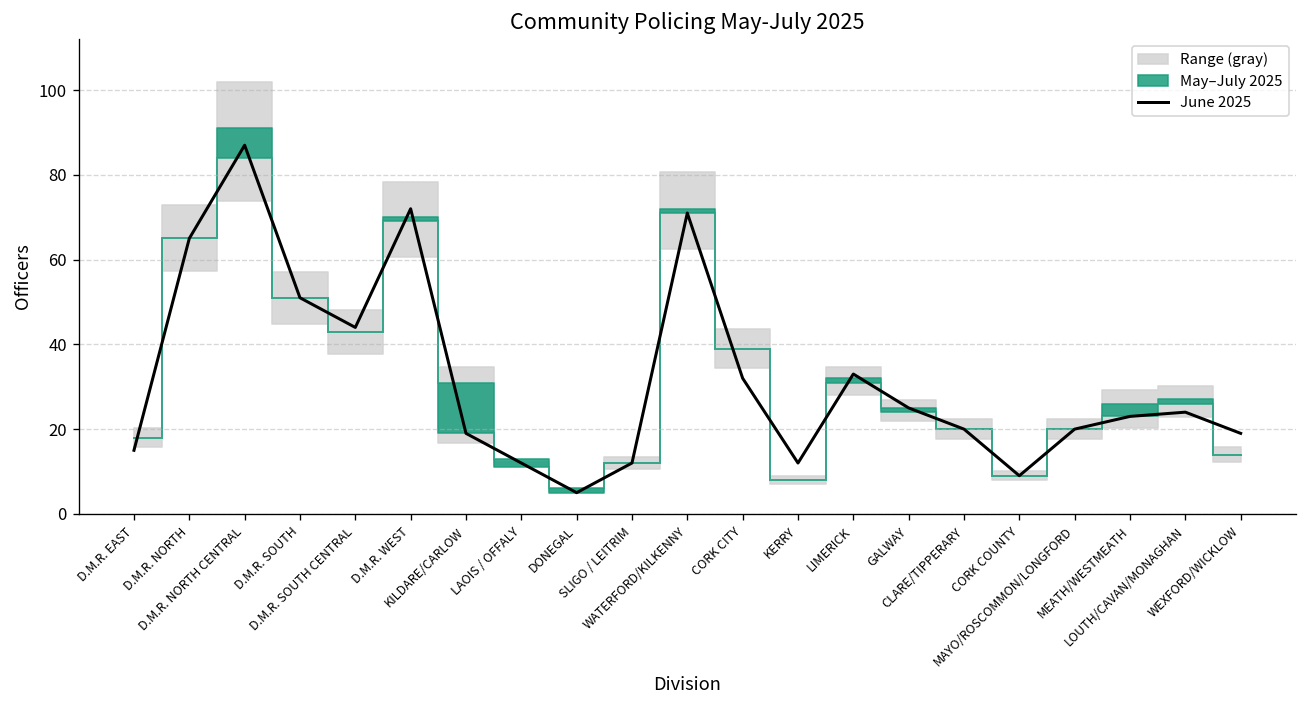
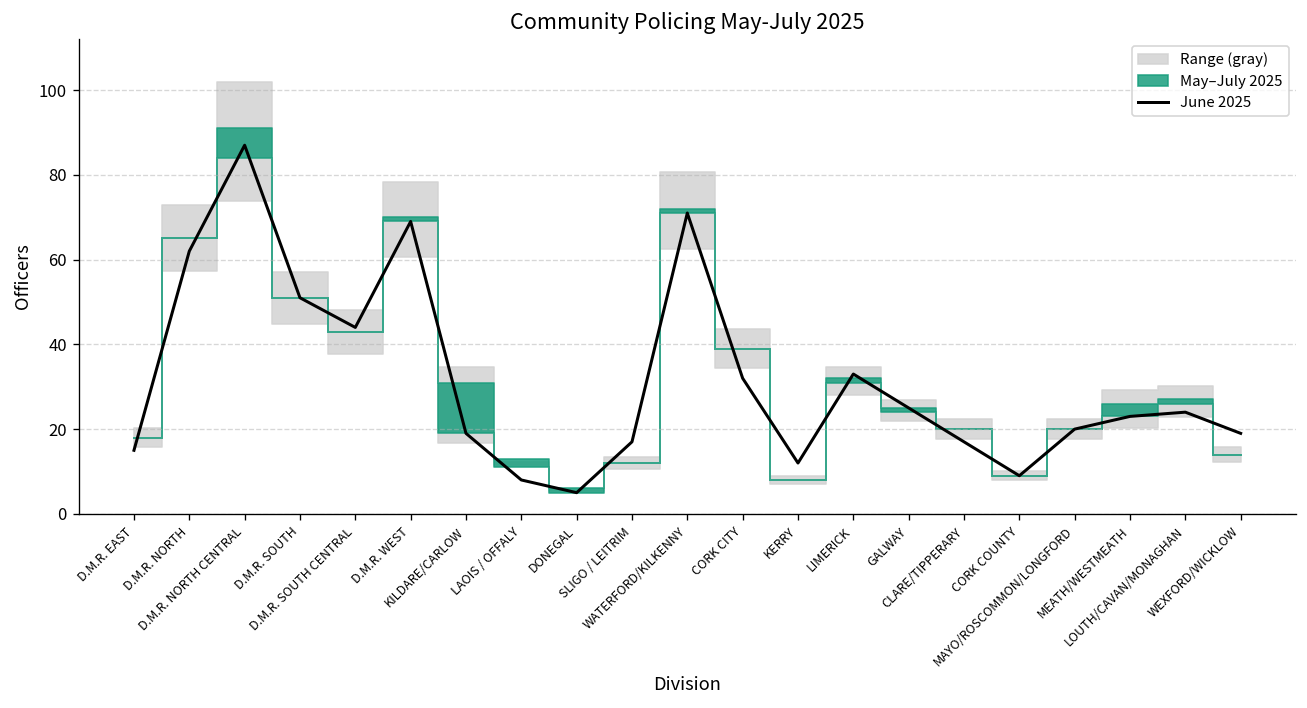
  {
    "June 2025": {
      "D.M.R. EAST": 15,
-     "D.M.R. NORTH": 65,
+     "D.M.R. NORTH": 62,
      "D.M.R. NORTH CENTRAL": 87,
      "D.M.R. SOUTH": 51,
      "D.M.R. SOUTH CENTRAL": 44,
-     "D.M.R. WEST": 72,
+     "D.M.R. WEST": 69,
      "KILDARE/CARLOW": 19,
-     "LAOIS / OFFALY": 12,
+     "LAOIS / OFFALY": 8,
      "DONEGAL": 5,
-     "SLIGO / LEITRIM": 12,
+     "SLIGO / LEITRIM": 17,
      "WATERFORD/KILKENNY": 71,
      "CORK CITY": 32,
      "KERRY": 12,
      "LIMERICK": 33,
      "GALWAY": 25,
-     "CLARE/TIPPERARY": 20,
+     "CLARE/TIPPERARY": 17,
      "CORK COUNTY": 9,
      "MAYO/ROSCOMMON/LONGFORD": 20,
      "MEATH/WESTMEATH": 23,
      "LOUTH/CAVAN/MONAGHAN": 24,
      "WEXFORD/WICKLOW": 19
    }
  }
